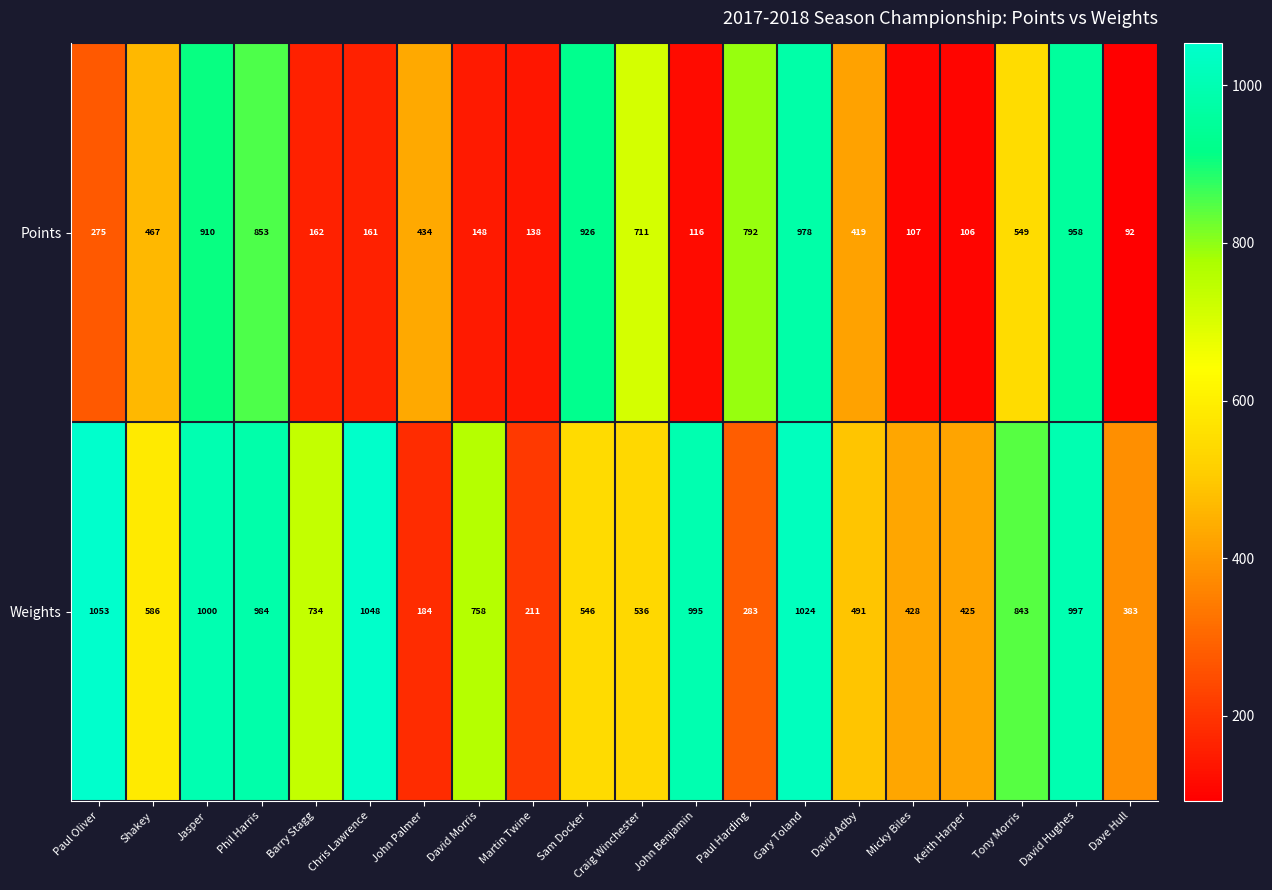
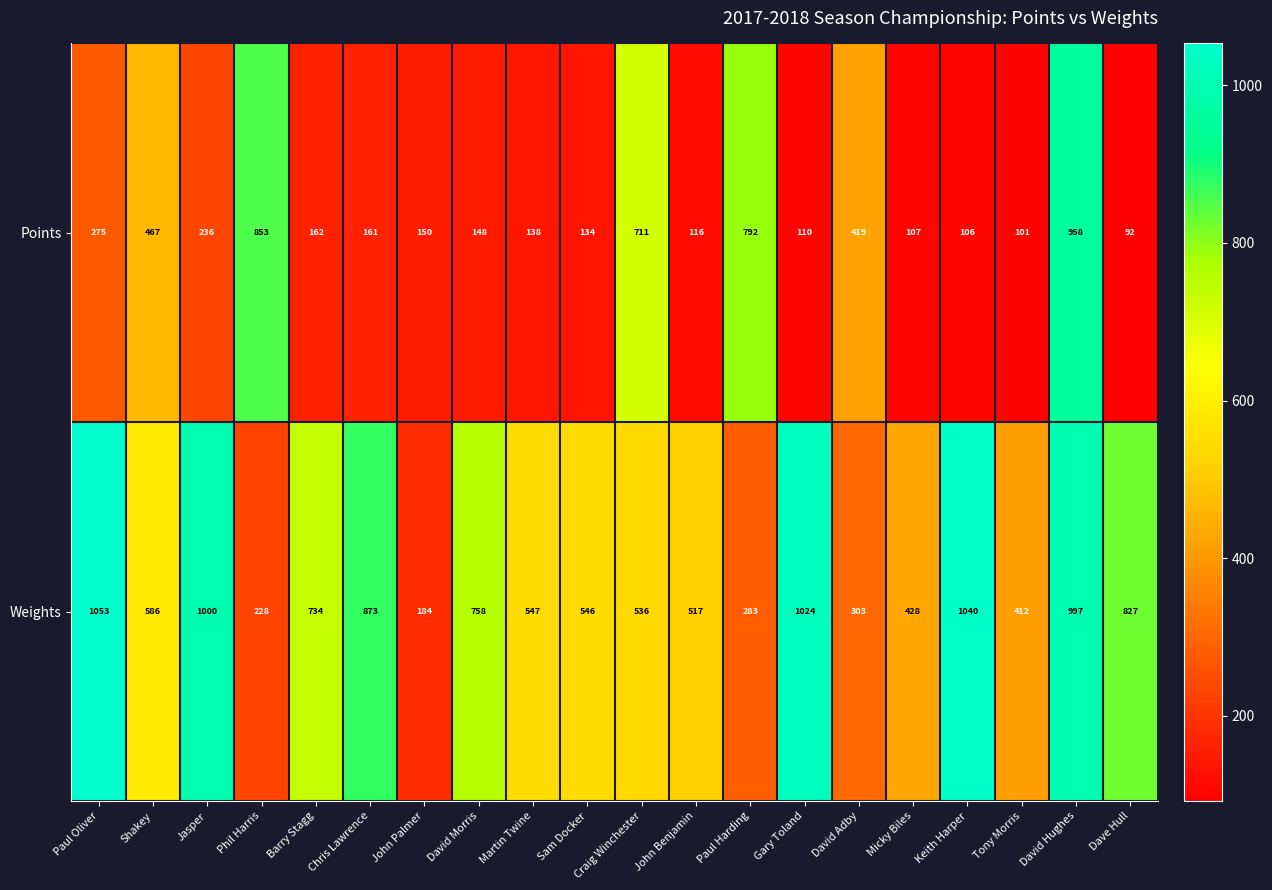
  {
    "Points": {
      "Paul Oliver": 275,
      "Shakey": 467,
-     "Jasper": 910,
+     "Jasper": 236,
      "Phil Harris": 853,
      "Barry Stagg": 162,
      "Chris Lawrence": 161,
-     "John Palmer": 434,
+     "John Palmer": 150,
      "David Morris": 148,
      "Martin Twine": 138,
-     "Sam Docker": 926,
+     "Sam Docker": 134,
      "Craig Winchester": 711,
      "John Benjamin": 116,
      "Paul Harding": 792,
-     "Gary Toland": 978,
+     "Gary Toland": 110,
      "David Adby": 419,
      "Micky Biles": 107,
      "Keith Harper": 106,
-     "Tony Morris": 549,
+     "Tony Morris": 101,
      "David Hughes": 958,
      "Dave Hull": 92
    },
    "Weights": {
      "Paul Oliver": 1053,
      "Shakey": 586,
      "Jasper": 1000,
-     "Phil Harris": 984,
+     "Phil Harris": 228,
      "Barry Stagg": 734,
-     "Chris Lawrence": 1048,
+     "Chris Lawrence": 873,
      "John Palmer": 184,
      "David Morris": 758,
-     "Martin Twine": 211,
+     "Martin Twine": 547,
      "Sam Docker": 546,
      "Craig Winchester": 536,
-     "John Benjamin": 995,
+     "John Benjamin": 517,
      "Paul Harding": 283,
      "Gary Toland": 1024,
-     "David Adby": 491,
+     "David Adby": 303,
      "Micky Biles": 428,
-     "Keith Harper": 425,
-     "Tony Morris": 843,
+     "Keith Harper": 1040,
+     "Tony Morris": 412,
      "David Hughes": 997,
-     "Dave Hull": 383
+     "Dave Hull": 827
    }
  }
